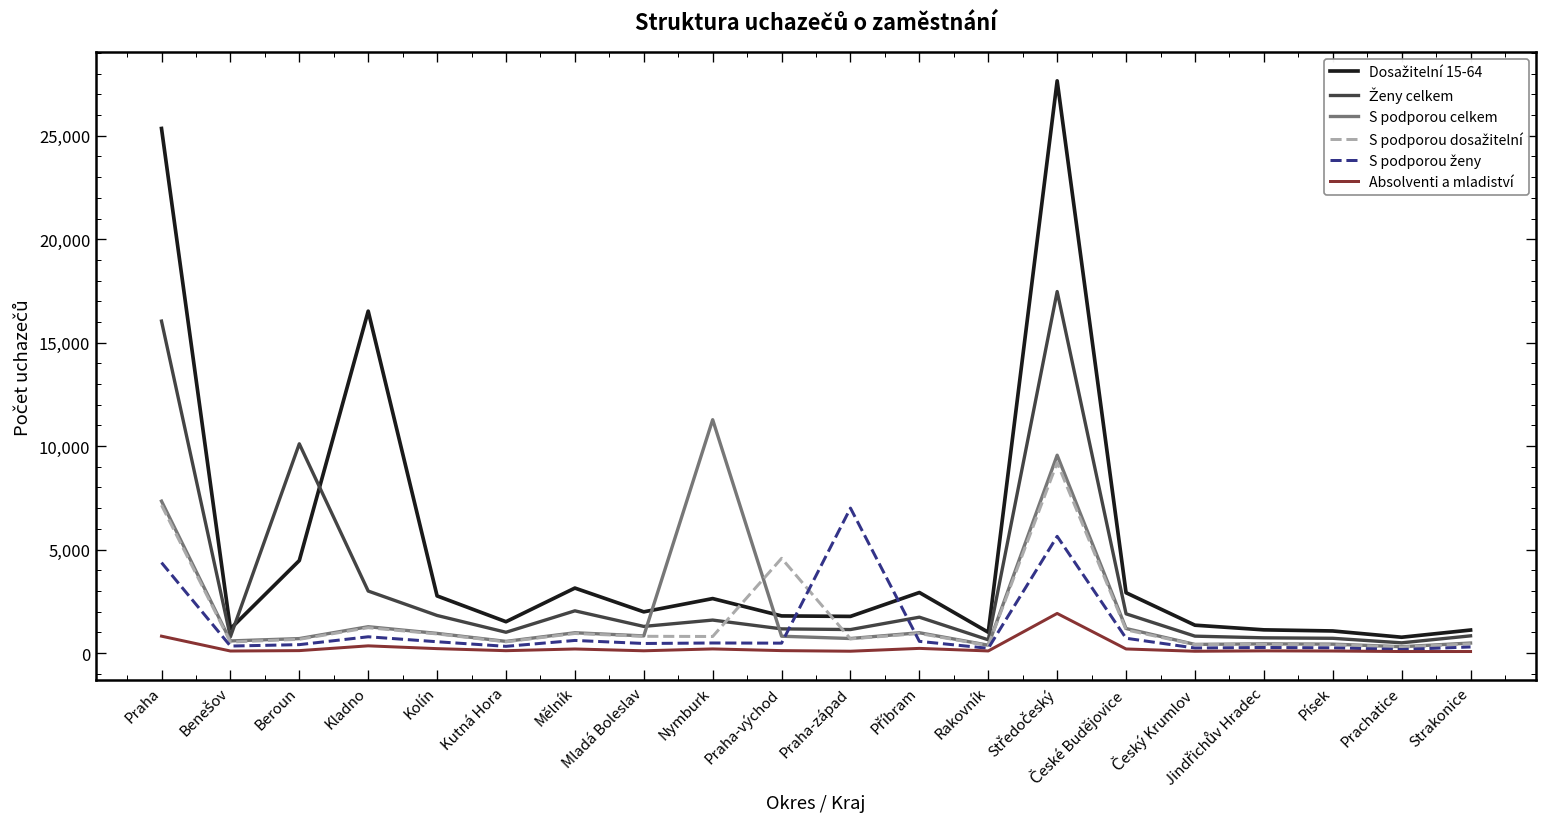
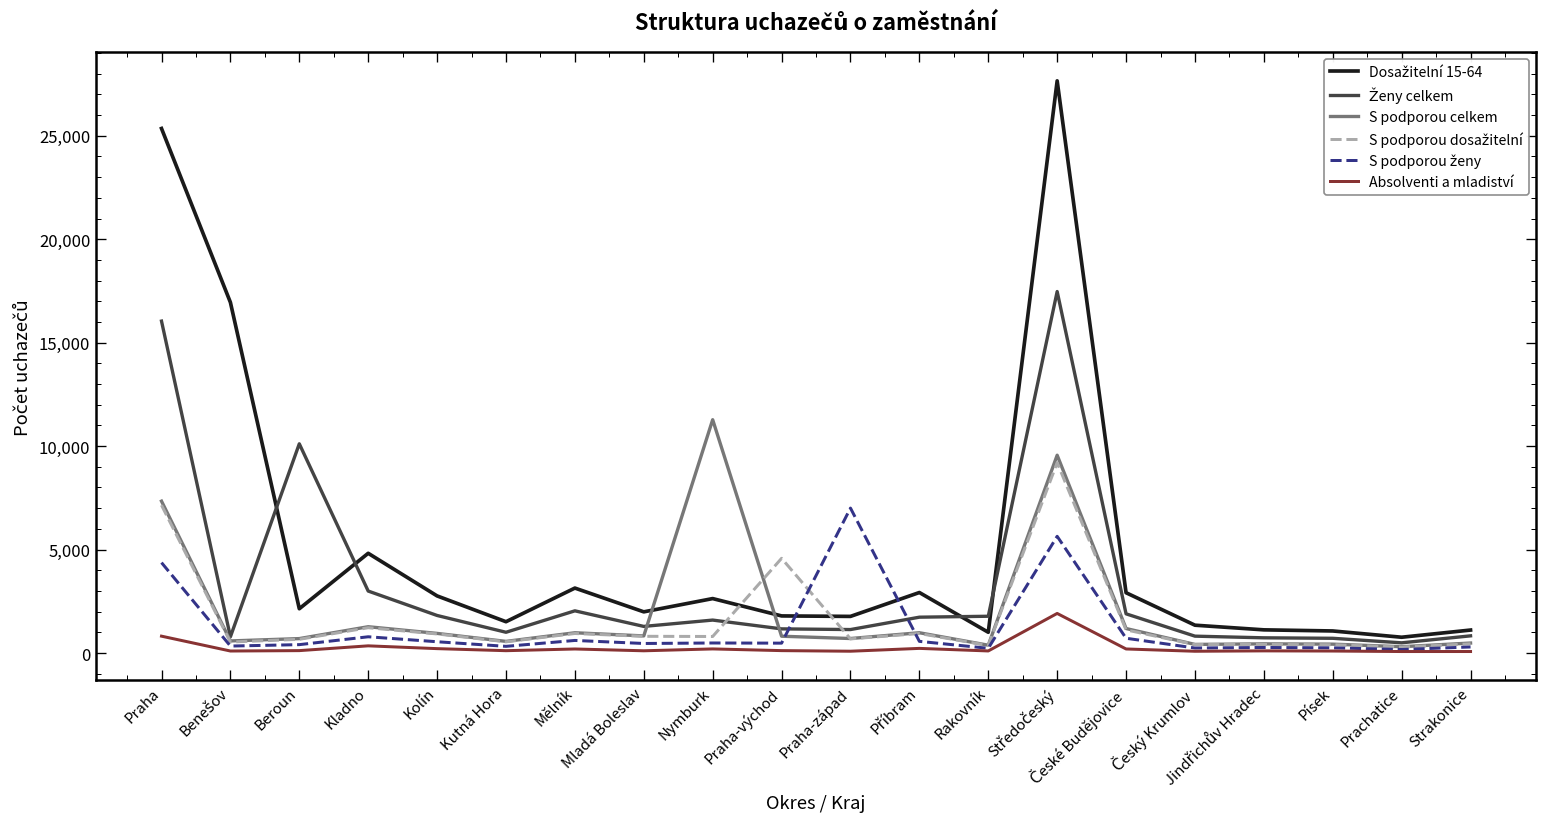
  {
    "Dosažitelní 15-64": {
      "Praha": "25,400",
-     "Benešov": "1,200",
-     "Beroun": "4,500",
-     "Kladno": "16,500",
+     "Benešov": "16,900",
+     "Beroun": "2,100",
+     "Kladno": "4,800",
      "Kolín": "2,800",
      "Kutná Hora": "1,500",
      "Mělník": "3,100",
      "Mladá Boleslav": "2,000",
      "Nymburk": "2,600",
      "Praha-východ": "1,800",
      "Praha-západ": "1,800",
      "Příbram": "2,900",
      "Rakovník": "1,000",
      "Středočeský": "27,700",
      "České Budějovice": "2,900",
      "Český Krumlov": "1,300",
      "Jindřichův Hradec": "1,100",
      "Písek": "1,100",
      "Prachatice": "800",
      "Strakonice": "1,100"
    },
    "Ženy celkem": {
      "Praha": "16,000",
      "Benešov": "800",
      "Beroun": "10,100",
      "Kladno": "3,000",
      "Kolín": "1,800",
      "Kutná Hora": "1,000",
      "Mělník": "2,000",
      "Mladá Boleslav": "1,300",
      "Nymburk": "1,600",
      "Praha-východ": "1,200",
      "Praha-západ": "1,100",
      "Příbram": "1,700",
-     "Rakovník": "600",
+     "Rakovník": "1,800",
      "Středočeský": "17,500",
      "České Budějovice": "1,900",
      "Český Krumlov": "800",
      "Jindřichův Hradec": "700",
      "Písek": "700",
      "Prachatice": "500",
      "Strakonice": "800"
    },
    "S podporou celkem": {
      "Praha": "7,300",
      "Nymburk": "11,300",
      "Praha-východ": "800",
      "Středočeský": "9,600"
    },
    "S podporou dosažitelní": {
      "Praha": "7,100",
      "Nymburk": "800",
      "Praha-východ": "4,600",
      "Středočeský": "9,200"
    },
    "S podporou ženy": {
      "Praha": "4,400",
      "Benešov": "300",
      "Beroun": "400",
      "Kladno": "800",
      "Kolín": "500",
      "Kutná Hora": "300",
      "Mělník": "600",
      "Mladá Boleslav": "500",
      "Nymburk": "500",
      "Praha-východ": "500",
      "Praha-západ": "7,000",
      "Příbram": "600",
      "Středočeský": "5,600",
      "České Budějovice": "700",
      "Český Krumlov": "200",
      "Písek": "300",
      "Strakonice": "300"
    },
    "Absolventi a mladiství": {
      "Praha": "800",
      "Benešov": "100",
      "Beroun": "100",
      "Kladno": "300",
      "Kolín": "200",
      "Kutná Hora": "100",
      "Mělník": "200",
      "Mladá Boleslav": "100",
      "Nymburk": "200",
      "Praha-východ": "100",
      "Praha-západ": "100",
      "Příbram": "200",
      "Středočeský": "1,900",
      "České Budějovice": "200",
      "Český Krumlov": "100",
      "Jindřichův Hradec": "100",
      "Písek": "100",
      "Strakonice": "100"
    }
  }
